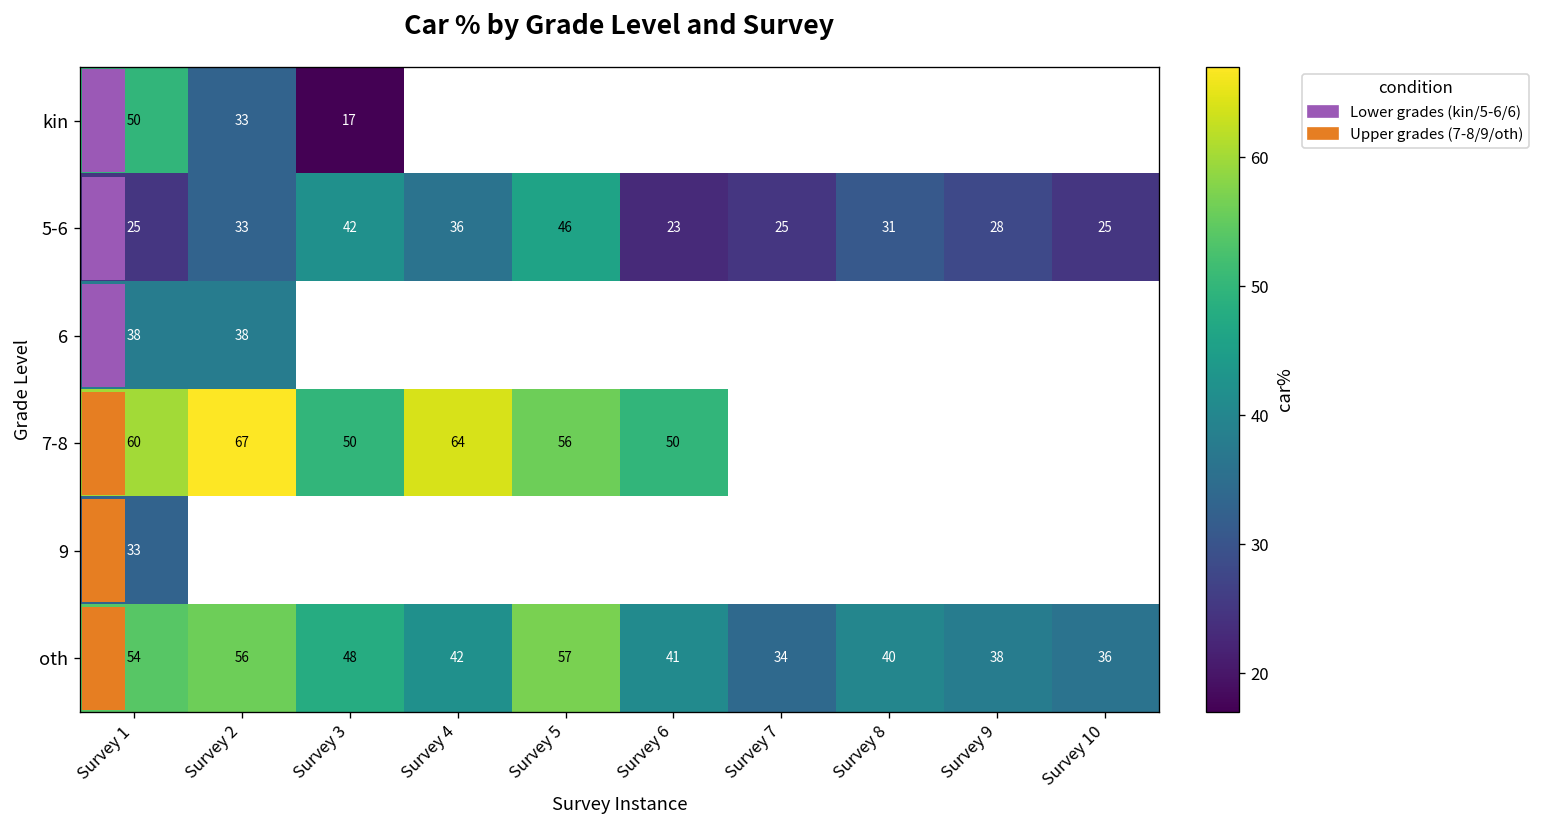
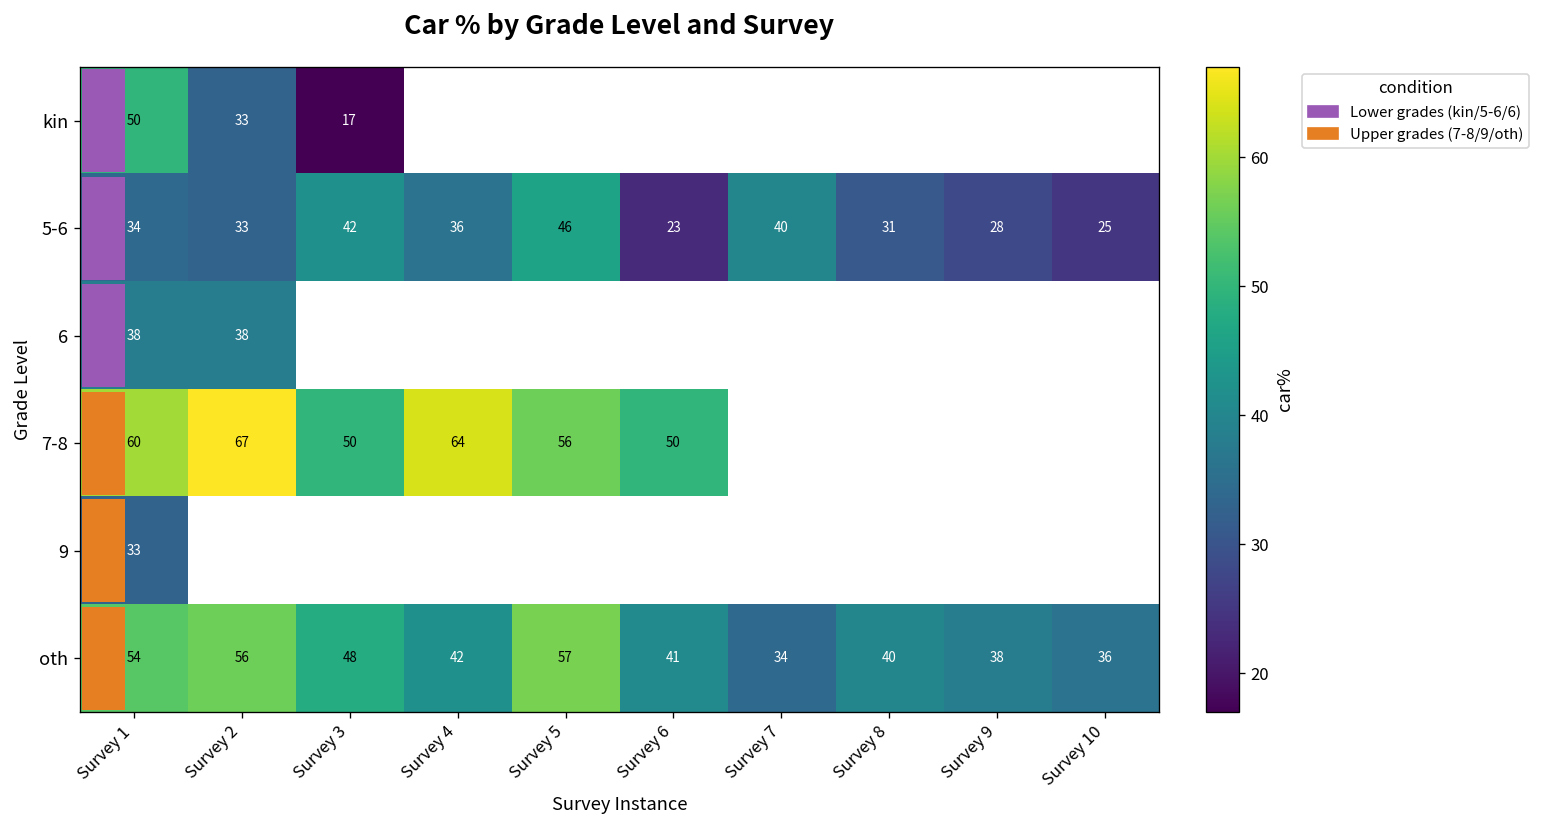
  {
    "kin": {
      "Survey 1": 50,
      "Survey 2": 33,
      "Survey 3": 17
    },
    "5-6": {
-     "Survey 1": 25,
+     "Survey 1": 34,
      "Survey 2": 33,
      "Survey 3": 42,
      "Survey 4": 36,
      "Survey 5": 46,
      "Survey 6": 23,
-     "Survey 7": 25,
+     "Survey 7": 40,
      "Survey 8": 31,
      "Survey 9": 28,
      "Survey 10": 25
    },
    "6": {
      "Survey 1": 38,
      "Survey 2": 38
    },
    "7-8": {
      "Survey 1": 60,
      "Survey 2": 67,
      "Survey 3": 50,
      "Survey 4": 64,
      "Survey 5": 56,
      "Survey 6": 50
    },
    "9": {
      "Survey 1": 33
    },
    "oth": {
      "Survey 1": 54,
      "Survey 2": 56,
      "Survey 3": 48,
      "Survey 4": 42,
      "Survey 5": 57,
      "Survey 6": 41,
      "Survey 7": 34,
      "Survey 8": 40,
      "Survey 9": 38,
      "Survey 10": 36
    }
  }
